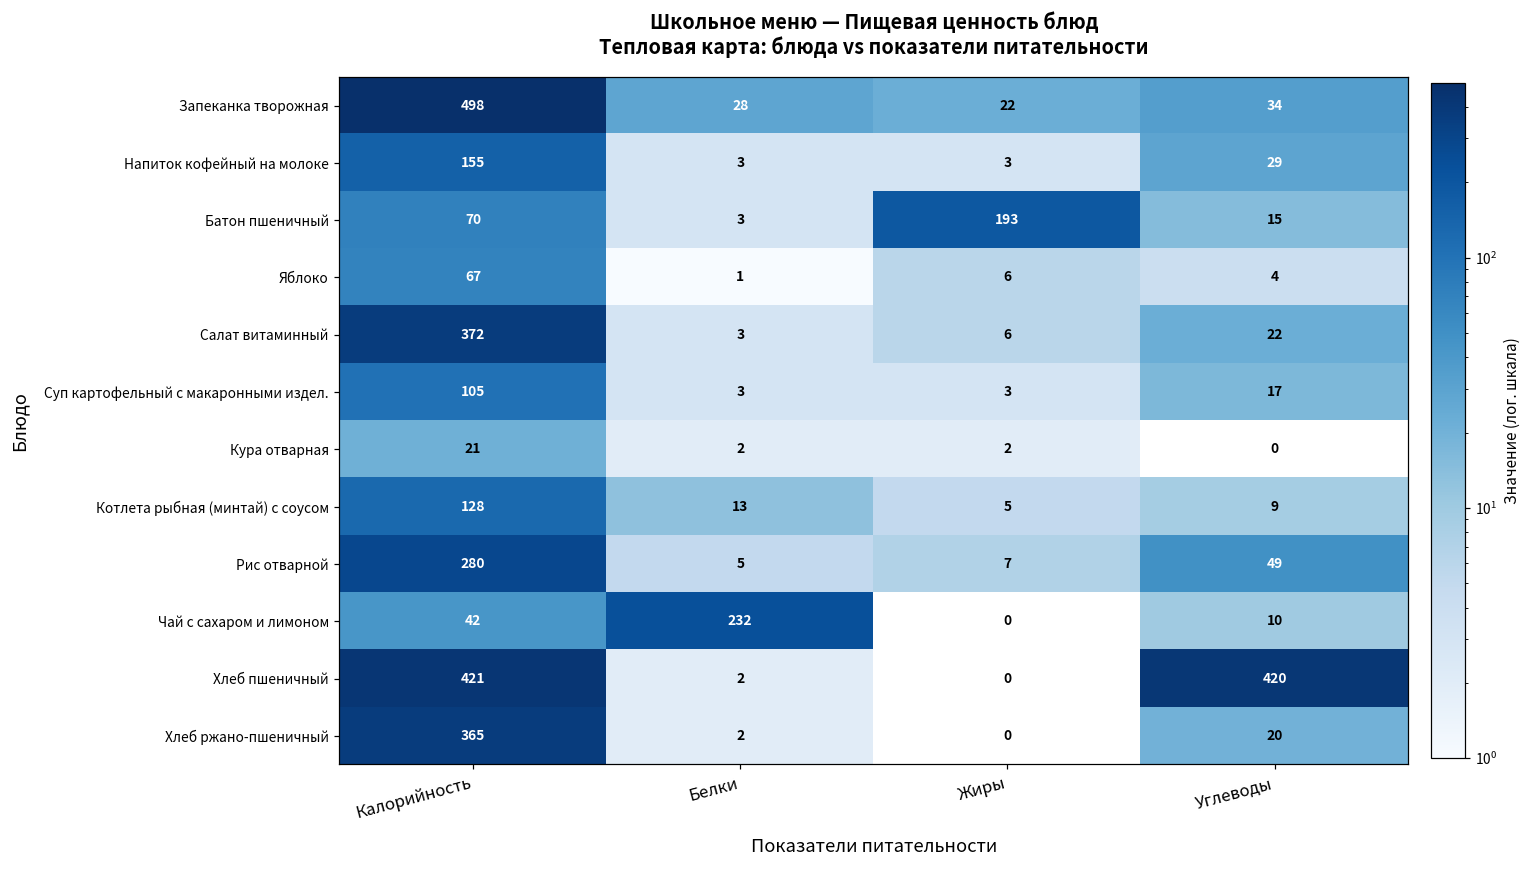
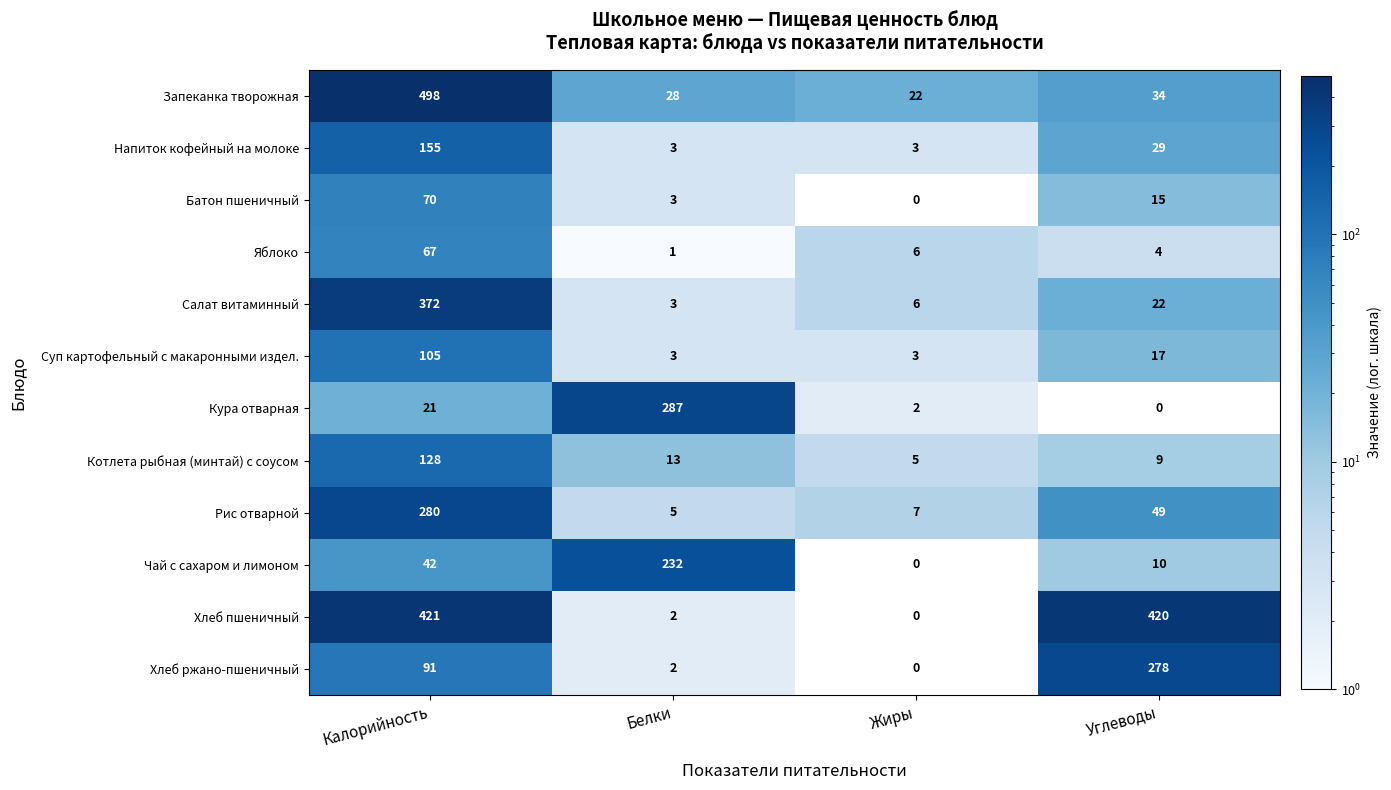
  {
    "Запеканка творожная": {
      "Калорийность": 498,
      "Белки": 28,
      "Жиры": 22,
      "Углеводы": 34
    },
    "Напиток кофейный на молоке": {
      "Калорийность": 155,
      "Белки": 3,
      "Жиры": 3,
      "Углеводы": 29
    },
    "Батон пшеничный": {
      "Калорийность": 70,
      "Белки": 3,
-     "Жиры": 193,
+     "Жиры": 0,
      "Углеводы": 15
    },
    "Яблоко": {
      "Калорийность": 67,
      "Белки": 1,
      "Жиры": 6,
      "Углеводы": 4
    },
    "Салат витаминный": {
      "Калорийность": 372,
      "Белки": 3,
      "Жиры": 6,
      "Углеводы": 22
    },
    "Суп картофельный с макаронными издел.": {
      "Калорийность": 105,
      "Белки": 3,
      "Жиры": 3,
      "Углеводы": 17
    },
    "Кура отварная": {
      "Калорийность": 21,
-     "Белки": 2,
+     "Белки": 287,
      "Жиры": 2,
      "Углеводы": 0
    },
    "Котлета рыбная (минтай) с соусом": {
      "Калорийность": 128,
      "Белки": 13,
      "Жиры": 5,
      "Углеводы": 9
    },
    "Рис отварной": {
      "Калорийность": 280,
      "Белки": 5,
      "Жиры": 7,
      "Углеводы": 49
    },
    "Чай с сахаром и лимоном": {
      "Калорийность": 42,
      "Белки": 232,
      "Жиры": 0,
      "Углеводы": 10
    },
    "Хлеб пшеничный": {
      "Калорийность": 421,
      "Белки": 2,
      "Жиры": 0,
      "Углеводы": 420
    },
    "Хлеб ржано-пшеничный": {
-     "Калорийность": 365,
+     "Калорийность": 91,
      "Белки": 2,
      "Жиры": 0,
-     "Углеводы": 20
+     "Углеводы": 278
    }
  }
